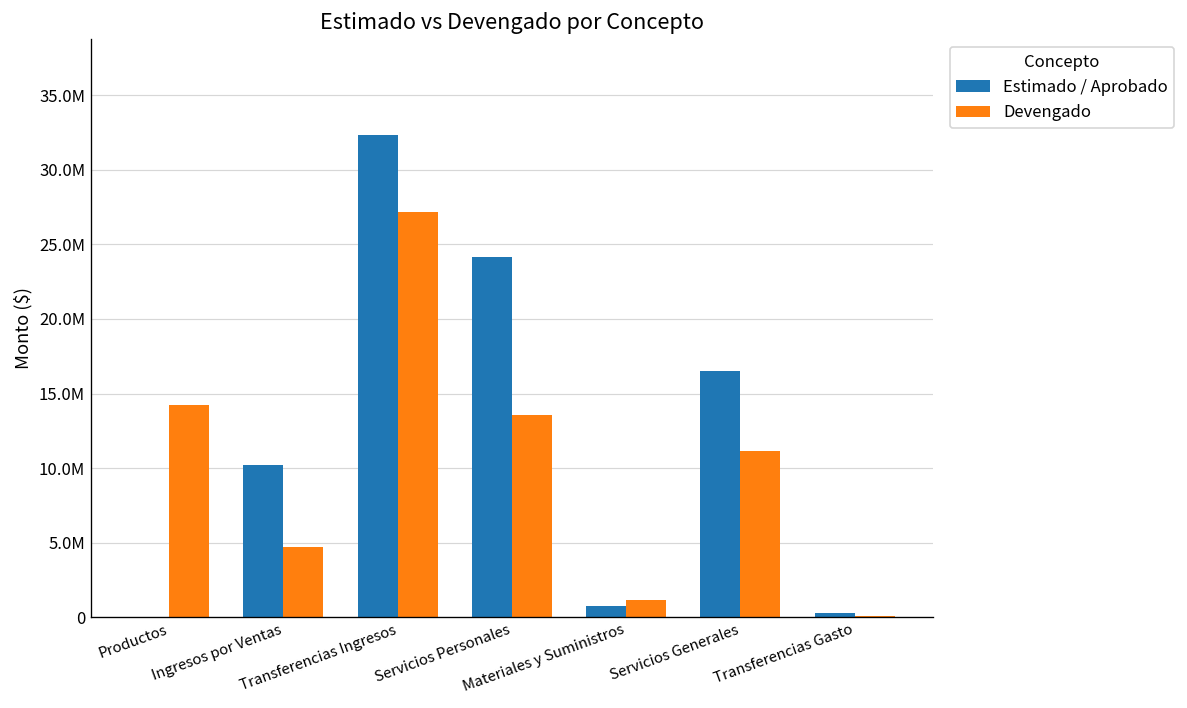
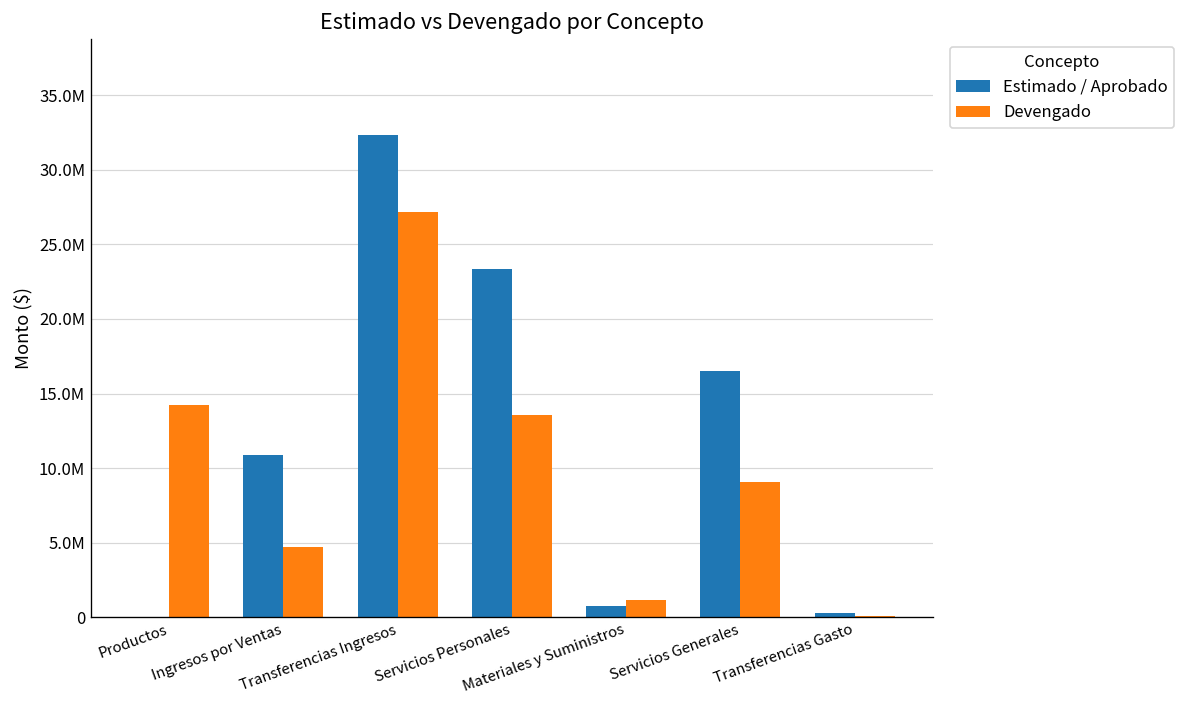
  {
    "Estimado / Aprobado": {
-     "Ingresos por Ventas": 10200000,
+     "Ingresos por Ventas": 10900000,
      "Transferencias Ingresos": 32300000,
-     "Servicios Personales": 24200000,
+     "Servicios Personales": 23300000,
      "Materiales y Suministros": 800000,
      "Servicios Generales": 16500000,
      "Transferencias Gasto": 300000
    },
    "Devengado": {
      "Productos": 14200000,
      "Ingresos por Ventas": 4700000,
      "Transferencias Ingresos": 27200000,
      "Servicios Personales": 13600000,
      "Materiales y Suministros": 1200000,
-     "Servicios Generales": 11200000
+     "Servicios Generales": 9100000
    }
  }
